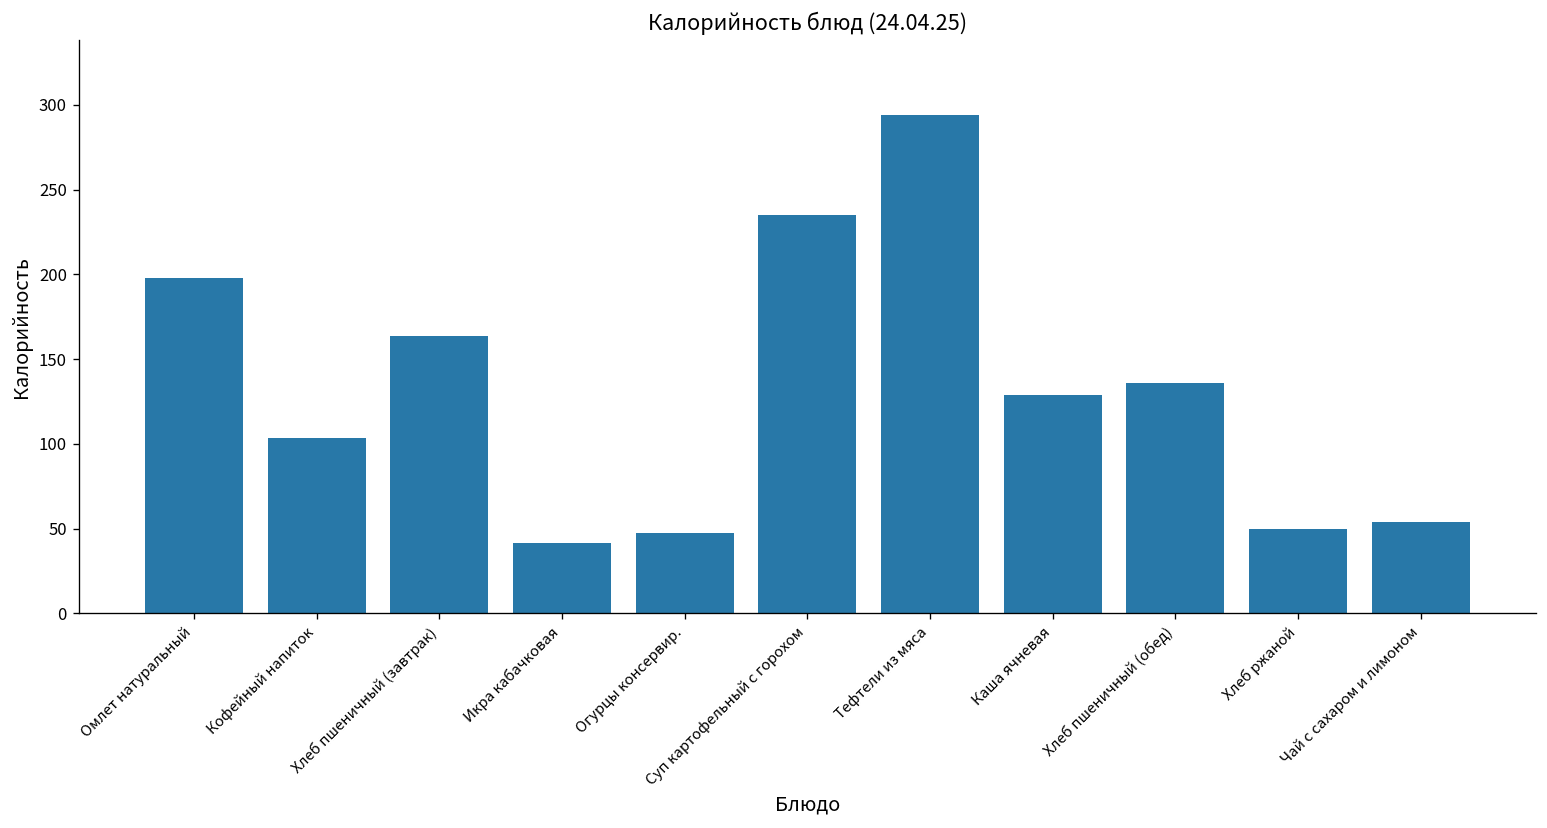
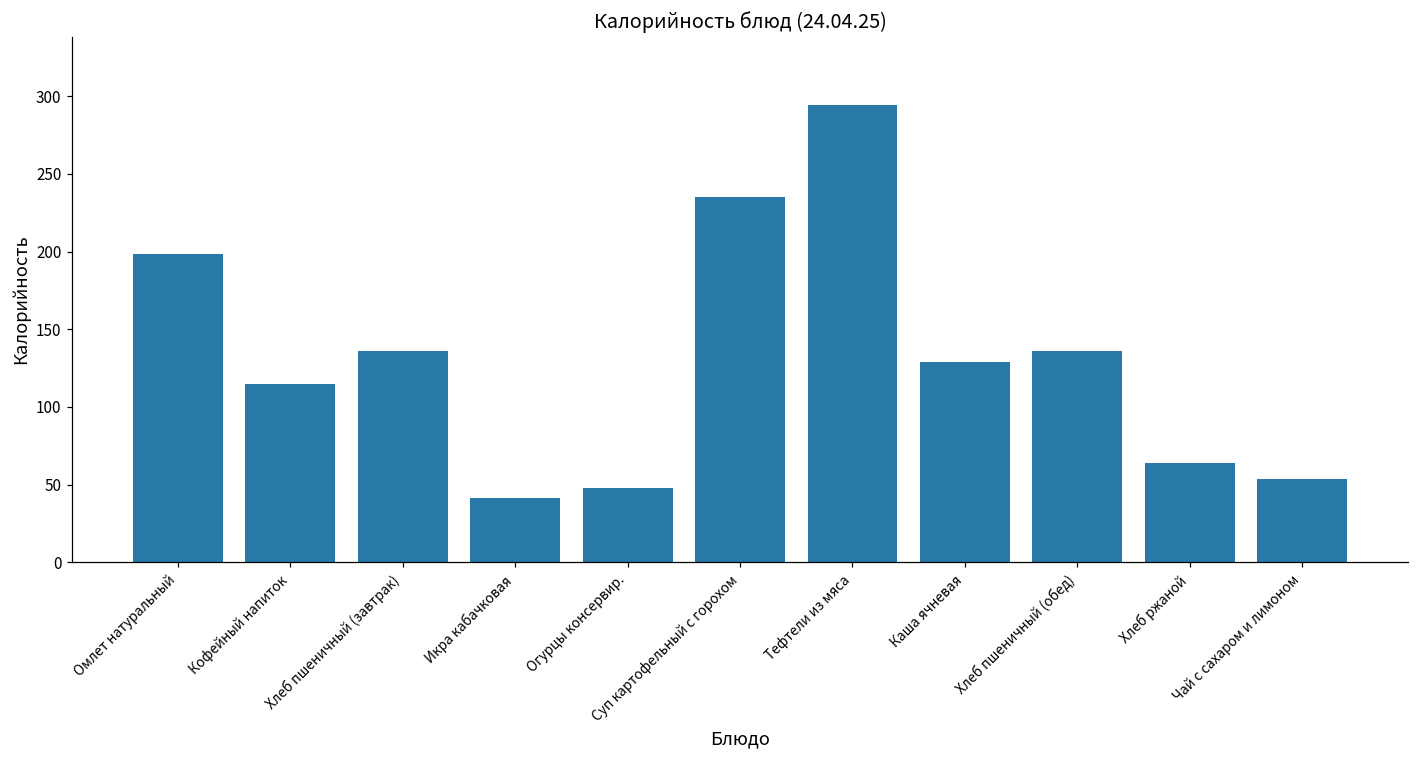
  {
    "Омлет натуральный": 198,
-   "Кофейный напиток": 104,
-   "Хлеб пшеничный (завтрак)": 164,
+   "Кофейный напиток": 115,
+   "Хлеб пшеничный (завтрак)": 136,
    "Икра кабачковая": 42,
    "Огурцы консервир.": 48,
    "Суп картофельный с горохом": 235,
    "Тефтели из мяса": 294,
    "Каша ячневая": 129,
    "Хлеб пшеничный (обед)": 136,
-   "Хлеб ржаной": 50,
+   "Хлеб ржаной": 64,
    "Чай с сахаром и лимоном": 54
  }
